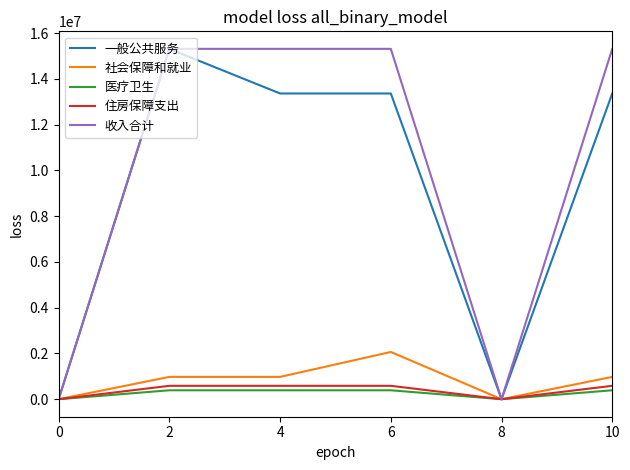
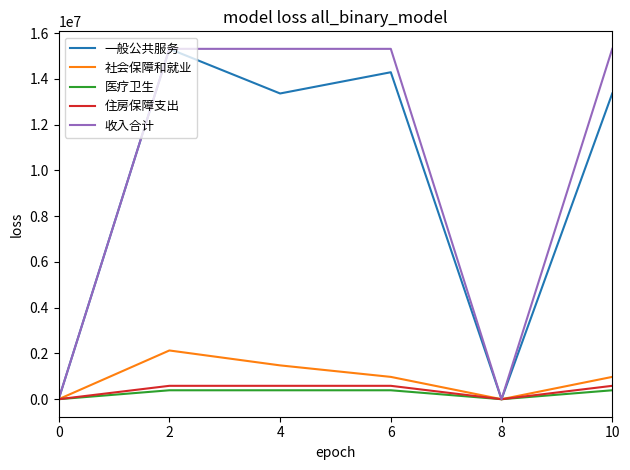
  {
    "一般公共服务": {
      "4": 13400000,
-     "6": 13400000,
+     "6": 14300000,
      "10": 13400000
    },
    "社会保障和就业": {
-     "2": 1000000,
-     "4": 1000000,
-     "6": 2100000,
+     "2": 2100000,
+     "4": 1500000,
+     "6": 1000000,
      "10": 1000000
    },
    "医疗卫生": {
      "2": 400000,
      "4": 400000,
      "6": 400000,
      "10": 400000
    },
    "住房保障支出": {
      "2": 600000,
      "4": 600000,
      "6": 600000,
      "10": 600000
    },
    "收入合计": {
      "4": 15300000,
      "6": 15300000,
      "10": 15300000
    }
  }
